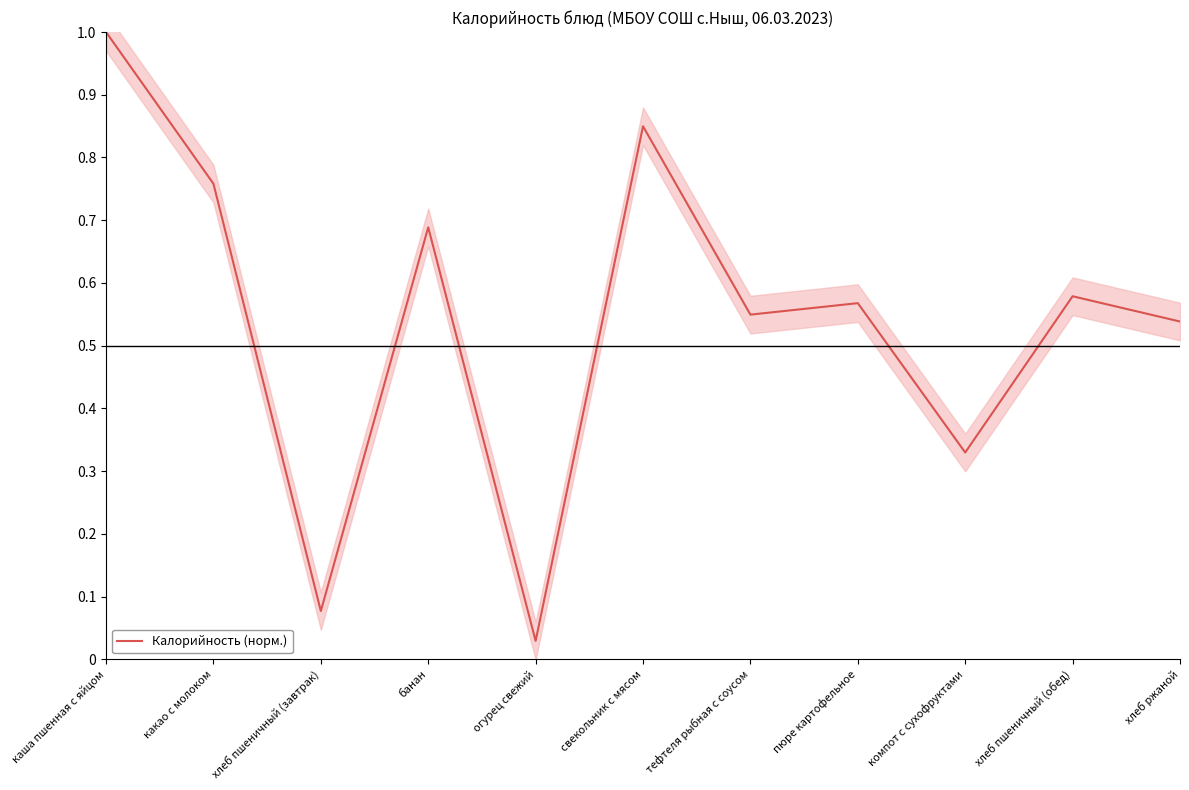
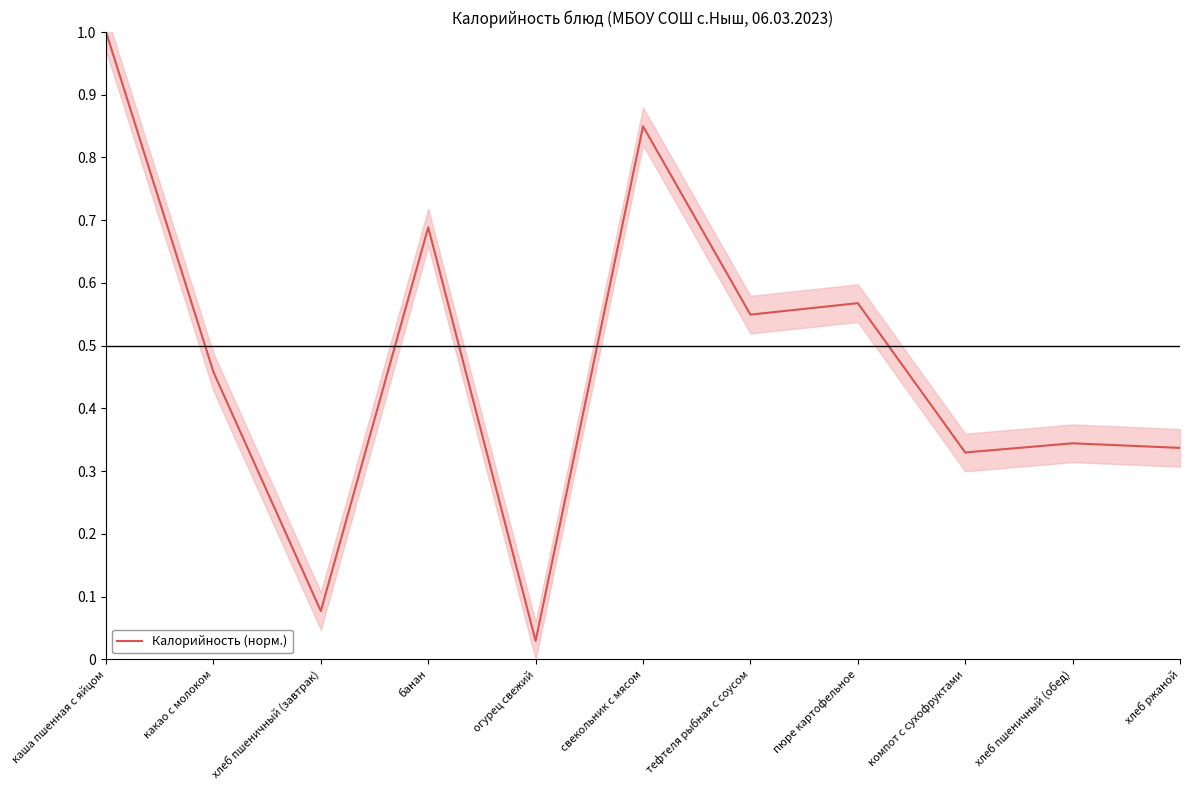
  {
    "Калорийность (норм.)": {
      "каша пшенная с яйцом": 1.00,
-     "какао с молоком": 0.76,
+     "какао с молоком": 0.46,
      "хлеб пшеничный (завтрак)": 0.08,
      "банан": 0.69,
      "огурец свежий": 0.03,
      "свекольник с мясом": 0.85,
      "тефтеля рыбная с соусом": 0.55,
      "пюре картофельное": 0.57,
      "компот с сухофруктами": 0.33,
-     "хлеб пшеничный (обед)": 0.58,
-     "хлеб ржаной": 0.54
+     "хлеб пшеничный (обед)": 0.34,
+     "хлеб ржаной": 0.34
    }
  }
